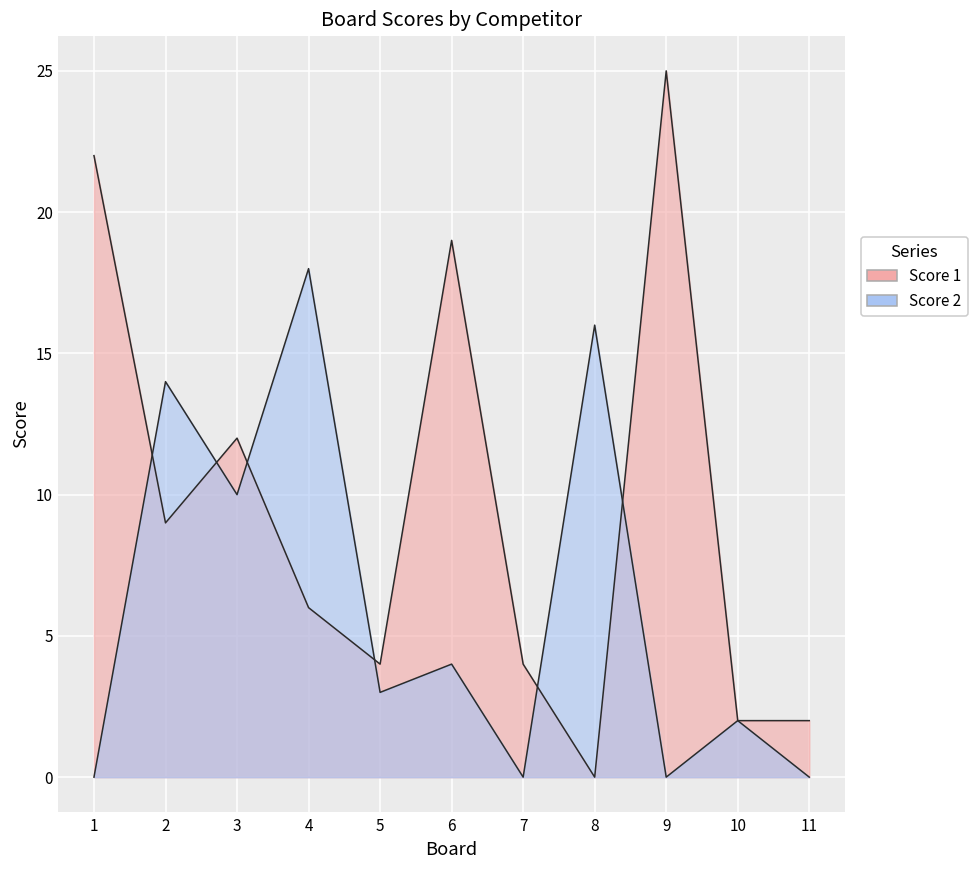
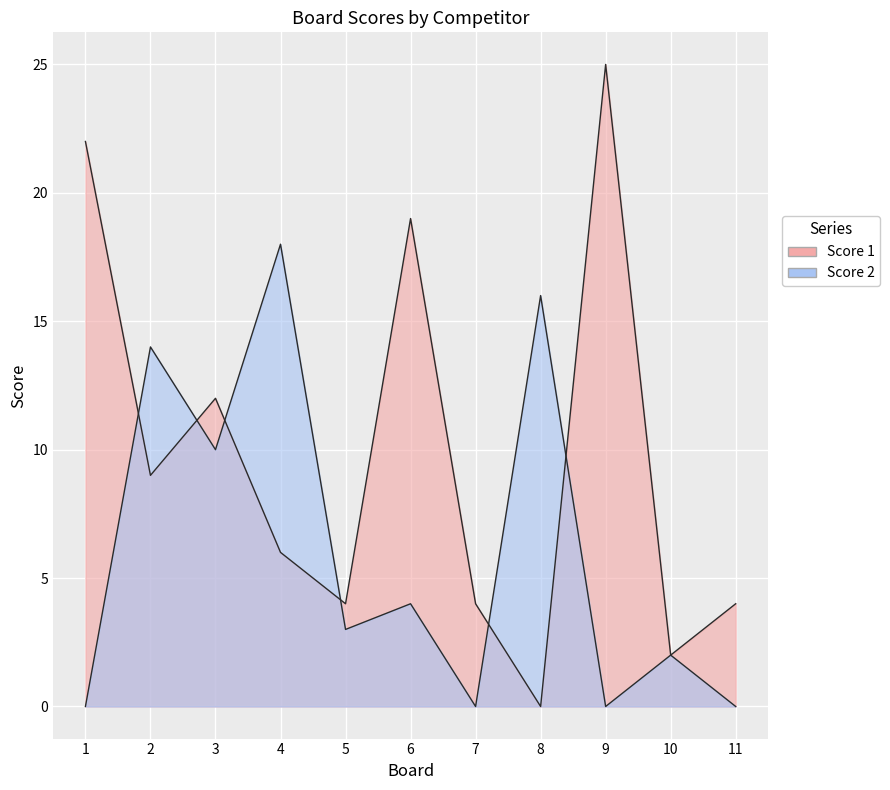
  {
    "Score 1": {
      "1": 22,
      "2": 9,
      "3": 12,
      "4": 6,
      "5": 4,
      "6": 19,
      "7": 4,
      "8": 0,
      "9": 25,
-     "11": 2
+     "11": 4
    },
    "Score 2": {
      "1": 0,
      "2": 14,
      "3": 10,
      "4": 18,
      "5": 3,
      "6": 4,
      "7": 0,
      "8": 16,
      "9": 0,
      "11": 0
    }
  }
